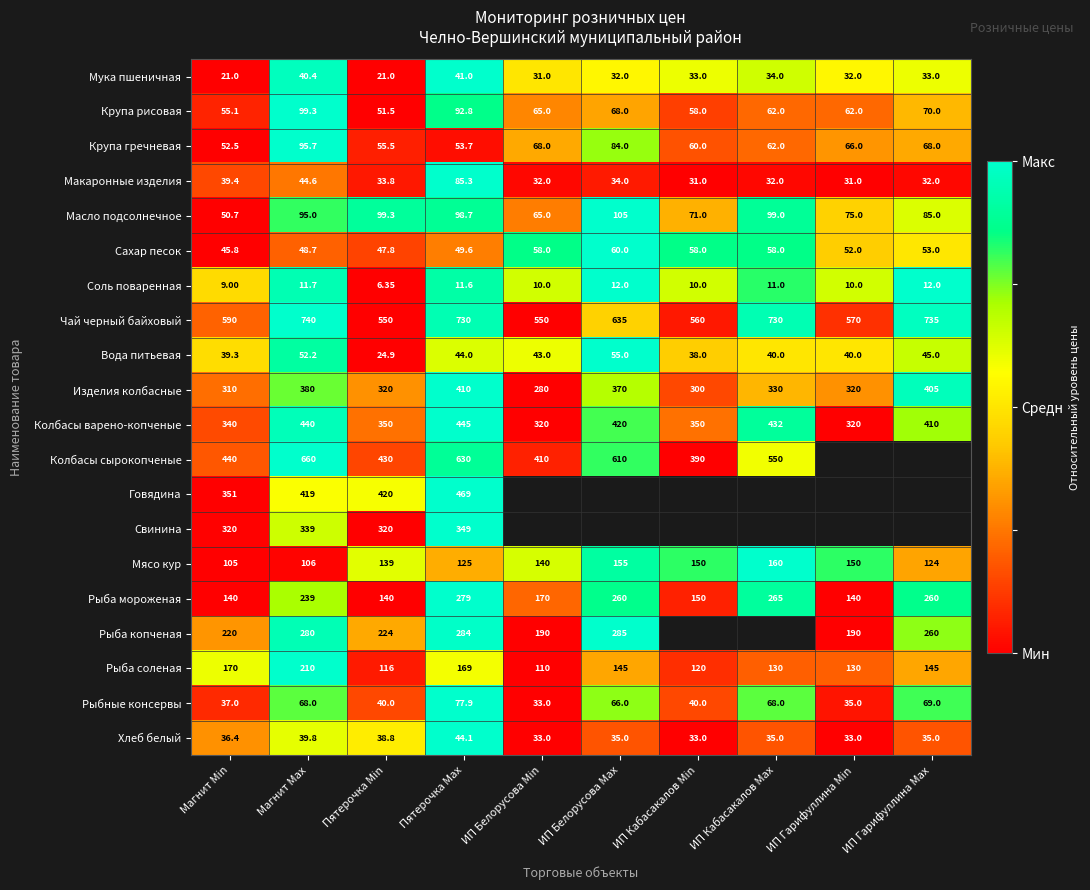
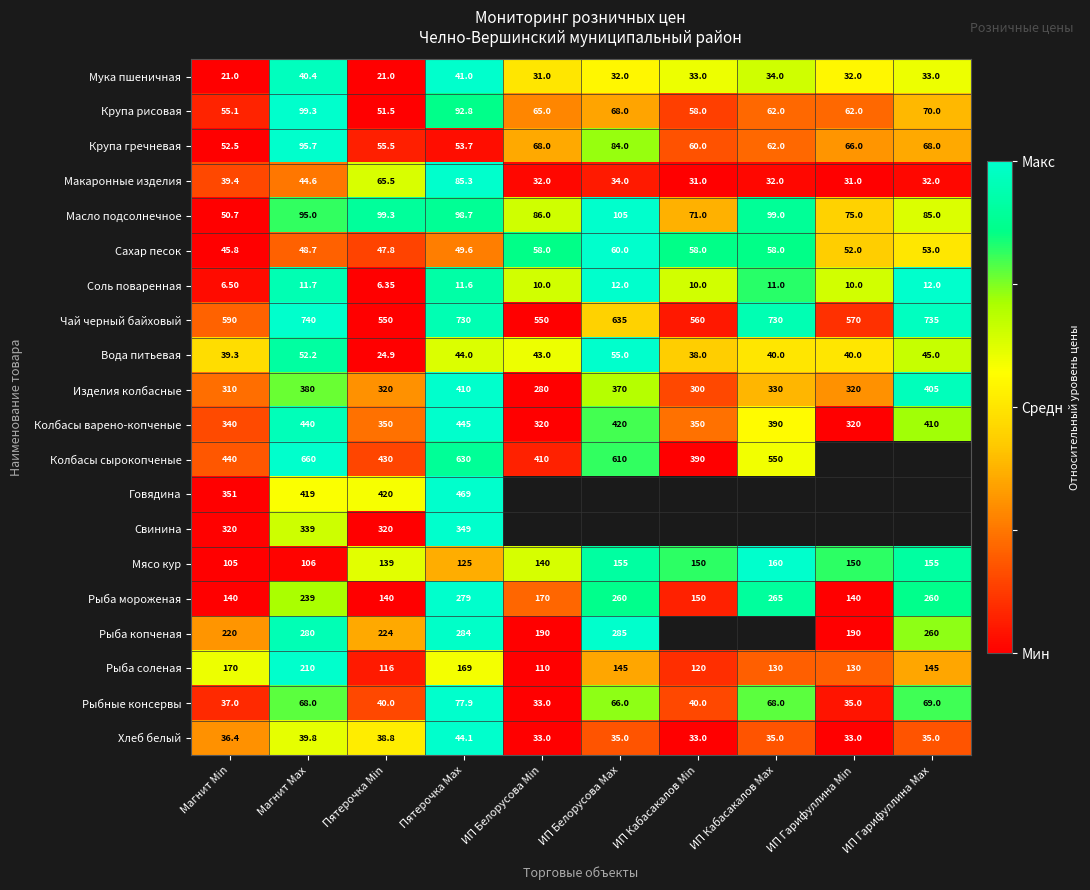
  {
    "Мука пшеничная": {
      "Магнит Min": 21.0,
      "Магнит Max": 40.4,
      "Пятерочка Min": 21.0,
      "Пятерочка Max": 41.0,
      "ИП Белорусова Min": 31.0,
      "ИП Белорусова Max": 32.0,
      "ИП Кабасакалов Min": 33.0,
      "ИП Кабасакалов Max": 34.0,
      "ИП Гарифуллина Min": 32.0,
      "ИП Гарифуллина Max": 33.0
    },
    "Крупа рисовая": {
      "Магнит Min": 55.1,
      "Магнит Max": 99.3,
      "Пятерочка Min": 51.5,
      "Пятерочка Max": 92.8,
      "ИП Белорусова Min": 65.0,
      "ИП Белорусова Max": 68.0,
      "ИП Кабасакалов Min": 58.0,
      "ИП Кабасакалов Max": 62.0,
      "ИП Гарифуллина Min": 62.0,
      "ИП Гарифуллина Max": 70.0
    },
    "Крупа гречневая": {
      "Магнит Min": 52.5,
      "Магнит Max": 95.7,
      "Пятерочка Min": 55.5,
      "Пятерочка Max": 53.7,
      "ИП Белорусова Min": 68.0,
      "ИП Белорусова Max": 84.0,
      "ИП Кабасакалов Min": 60.0,
      "ИП Кабасакалов Max": 62.0,
      "ИП Гарифуллина Min": 66.0,
      "ИП Гарифуллина Max": 68.0
    },
    "Макаронные изделия": {
      "Магнит Min": 39.4,
      "Магнит Max": 44.6,
-     "Пятерочка Min": 33.8,
+     "Пятерочка Min": 65.5,
      "Пятерочка Max": 85.3,
      "ИП Белорусова Min": 32.0,
      "ИП Белорусова Max": 34.0,
      "ИП Кабасакалов Min": 31.0,
      "ИП Кабасакалов Max": 32.0,
      "ИП Гарифуллина Min": 31.0,
      "ИП Гарифуллина Max": 32.0
    },
    "Масло подсолнечное": {
      "Магнит Min": 50.7,
      "Магнит Max": 95.0,
      "Пятерочка Min": 99.3,
      "Пятерочка Max": 98.7,
-     "ИП Белорусова Min": 65.0,
+     "ИП Белорусова Min": 86.0,
      "ИП Белорусова Max": 105,
      "ИП Кабасакалов Min": 71.0,
      "ИП Кабасакалов Max": 99.0,
      "ИП Гарифуллина Min": 75.0,
      "ИП Гарифуллина Max": 85.0
    },
    "Сахар песок": {
      "Магнит Min": 45.8,
      "Магнит Max": 48.7,
      "Пятерочка Min": 47.8,
      "Пятерочка Max": 49.6,
      "ИП Белорусова Min": 58.0,
      "ИП Белорусова Max": 60.0,
      "ИП Кабасакалов Min": 58.0,
      "ИП Кабасакалов Max": 58.0,
      "ИП Гарифуллина Min": 52.0,
      "ИП Гарифуллина Max": 53.0
    },
    "Соль поваренная": {
-     "Магнит Min": 9.00,
+     "Магнит Min": 6.50,
      "Магнит Max": 11.7,
      "Пятерочка Min": 6.35,
      "Пятерочка Max": 11.6,
      "ИП Белорусова Min": 10.0,
      "ИП Белорусова Max": 12.0,
      "ИП Кабасакалов Min": 10.0,
      "ИП Кабасакалов Max": 11.0,
      "ИП Гарифуллина Min": 10.0,
      "ИП Гарифуллина Max": 12.0
    },
    "Чай черный байховый": {
      "Магнит Min": 590,
      "Магнит Max": 740,
      "Пятерочка Min": 550,
      "Пятерочка Max": 730,
      "ИП Белорусова Min": 550,
      "ИП Белорусова Max": 635,
      "ИП Кабасакалов Min": 560,
      "ИП Кабасакалов Max": 730,
      "ИП Гарифуллина Min": 570,
      "ИП Гарифуллина Max": 735
    },
    "Вода питьевая": {
      "Магнит Min": 39.3,
      "Магнит Max": 52.2,
      "Пятерочка Min": 24.9,
      "Пятерочка Max": 44.0,
      "ИП Белорусова Min": 43.0,
      "ИП Белорусова Max": 55.0,
      "ИП Кабасакалов Min": 38.0,
      "ИП Кабасакалов Max": 40.0,
      "ИП Гарифуллина Min": 40.0,
      "ИП Гарифуллина Max": 45.0
    },
    "Изделия колбасные": {
      "Магнит Min": 310,
      "Магнит Max": 380,
      "Пятерочка Min": 320,
      "Пятерочка Max": 410,
      "ИП Белорусова Min": 280,
      "ИП Белорусова Max": 370,
      "ИП Кабасакалов Min": 300,
      "ИП Кабасакалов Max": 330,
      "ИП Гарифуллина Min": 320,
      "ИП Гарифуллина Max": 405
    },
    "Колбасы варено-копченые": {
      "Магнит Min": 340,
      "Магнит Max": 440,
      "Пятерочка Min": 350,
      "Пятерочка Max": 445,
      "ИП Белорусова Min": 320,
      "ИП Белорусова Max": 420,
      "ИП Кабасакалов Min": 350,
-     "ИП Кабасакалов Max": 432,
+     "ИП Кабасакалов Max": 390,
      "ИП Гарифуллина Min": 320,
      "ИП Гарифуллина Max": 410
    },
    "Колбасы сырокопченые": {
      "Магнит Min": 440,
      "Магнит Max": 660,
      "Пятерочка Min": 430,
      "Пятерочка Max": 630,
      "ИП Белорусова Min": 410,
      "ИП Белорусова Max": 610,
      "ИП Кабасакалов Min": 390,
      "ИП Кабасакалов Max": 550
    },
    "Говядина": {
      "Магнит Min": 351,
      "Магнит Max": 419,
      "Пятерочка Min": 420,
      "Пятерочка Max": 469
    },
    "Свинина": {
      "Магнит Min": 320,
      "Магнит Max": 339,
      "Пятерочка Min": 320,
      "Пятерочка Max": 349
    },
    "Мясо кур": {
      "Магнит Min": 105,
      "Магнит Max": 106,
      "Пятерочка Min": 139,
      "Пятерочка Max": 125,
      "ИП Белорусова Min": 140,
      "ИП Белорусова Max": 155,
      "ИП Кабасакалов Min": 150,
      "ИП Кабасакалов Max": 160,
      "ИП Гарифуллина Min": 150,
-     "ИП Гарифуллина Max": 124
+     "ИП Гарифуллина Max": 155
    },
    "Рыба мороженая": {
      "Магнит Min": 140,
      "Магнит Max": 239,
      "Пятерочка Min": 140,
      "Пятерочка Max": 279,
      "ИП Белорусова Min": 170,
      "ИП Белорусова Max": 260,
      "ИП Кабасакалов Min": 150,
      "ИП Кабасакалов Max": 265,
      "ИП Гарифуллина Min": 140,
      "ИП Гарифуллина Max": 260
    },
    "Рыба копченая": {
      "Магнит Min": 220,
      "Магнит Max": 280,
      "Пятерочка Min": 224,
      "Пятерочка Max": 284,
      "ИП Белорусова Min": 190,
      "ИП Белорусова Max": 285,
      "ИП Гарифуллина Min": 190,
      "ИП Гарифуллина Max": 260
    },
    "Рыба соленая": {
      "Магнит Min": 170,
      "Магнит Max": 210,
      "Пятерочка Min": 116,
      "Пятерочка Max": 169,
      "ИП Белорусова Min": 110,
      "ИП Белорусова Max": 145,
      "ИП Кабасакалов Min": 120,
      "ИП Кабасакалов Max": 130,
      "ИП Гарифуллина Min": 130,
      "ИП Гарифуллина Max": 145
    },
    "Рыбные консервы": {
      "Магнит Min": 37.0,
      "Магнит Max": 68.0,
      "Пятерочка Min": 40.0,
      "Пятерочка Max": 77.9,
      "ИП Белорусова Min": 33.0,
      "ИП Белорусова Max": 66.0,
      "ИП Кабасакалов Min": 40.0,
      "ИП Кабасакалов Max": 68.0,
      "ИП Гарифуллина Min": 35.0,
      "ИП Гарифуллина Max": 69.0
    },
    "Хлеб белый": {
      "Магнит Min": 36.4,
      "Магнит Max": 39.8,
      "Пятерочка Min": 38.8,
      "Пятерочка Max": 44.1,
      "ИП Белорусова Min": 33.0,
      "ИП Белорусова Max": 35.0,
      "ИП Кабасакалов Min": 33.0,
      "ИП Кабасакалов Max": 35.0,
      "ИП Гарифуллина Min": 33.0,
      "ИП Гарифуллина Max": 35.0
    }
  }
